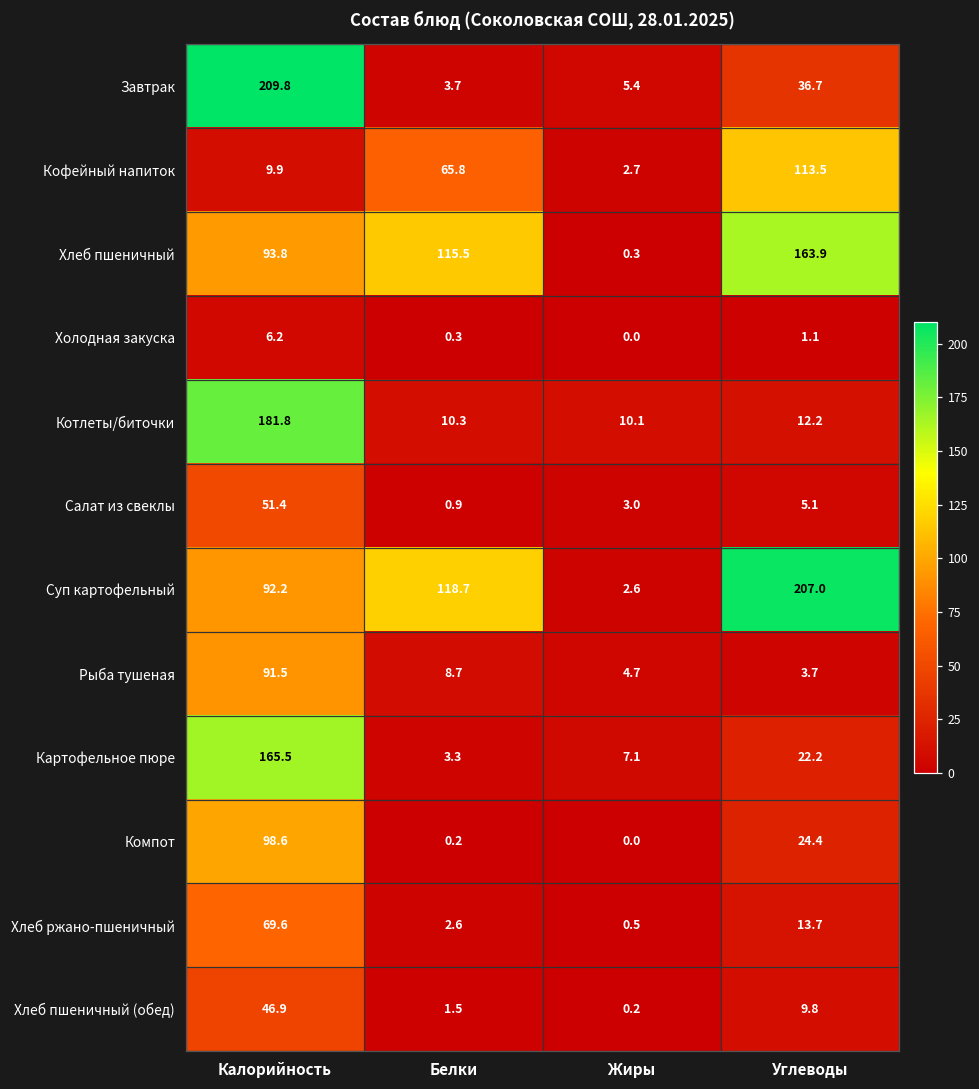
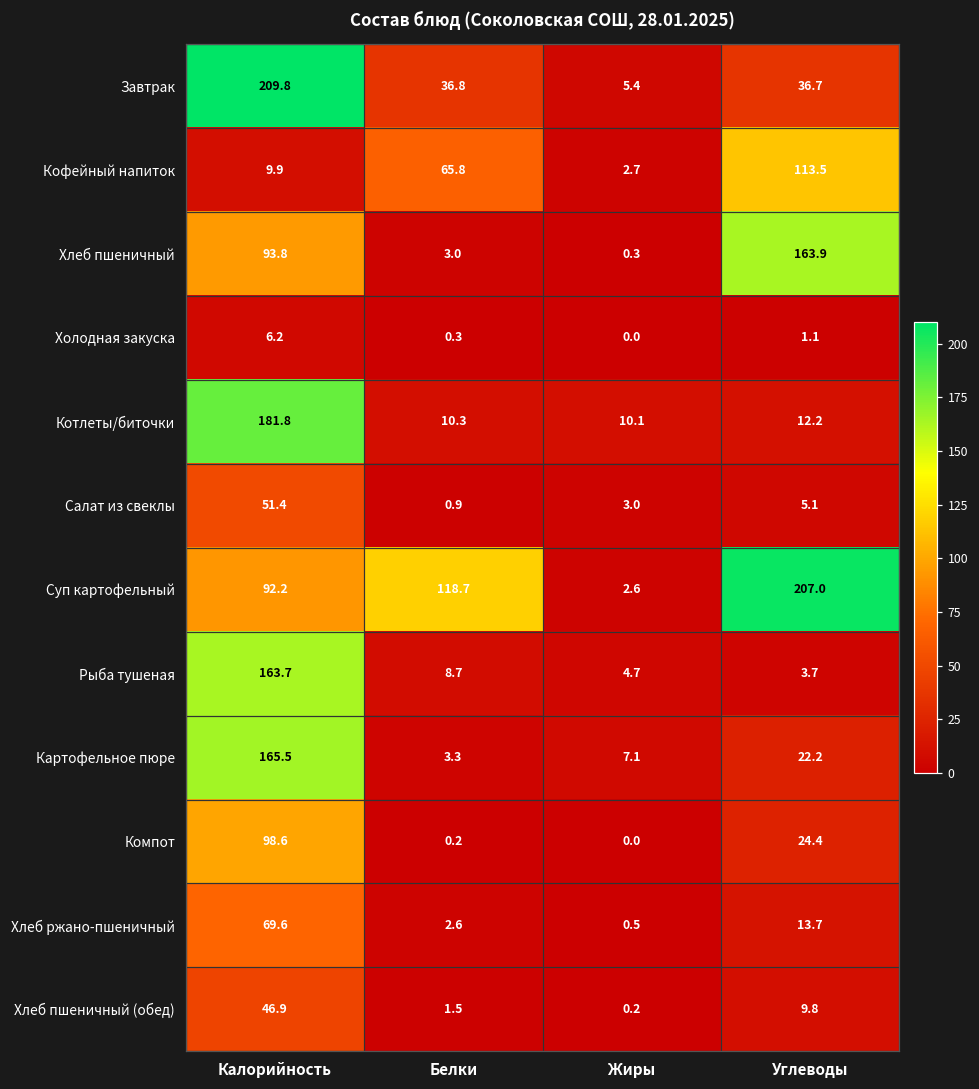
  {
    "Завтрак": {
      "Калорийность": 209.8,
-     "Белки": 3.7,
+     "Белки": 36.8,
      "Жиры": 5.4,
      "Углеводы": 36.7
    },
    "Кофейный напиток": {
      "Калорийность": 9.9,
      "Белки": 65.8,
      "Жиры": 2.7,
      "Углеводы": 113.5
    },
    "Хлеб пшеничный": {
      "Калорийность": 93.8,
-     "Белки": 115.5,
+     "Белки": 3.0,
      "Жиры": 0.3,
      "Углеводы": 163.9
    },
    "Холодная закуска": {
      "Калорийность": 6.2,
      "Белки": 0.3,
      "Жиры": 0.0,
      "Углеводы": 1.1
    },
    "Котлеты/биточки": {
      "Калорийность": 181.8,
      "Белки": 10.3,
      "Жиры": 10.1,
      "Углеводы": 12.2
    },
    "Салат из свеклы": {
      "Калорийность": 51.4,
      "Белки": 0.9,
      "Жиры": 3.0,
      "Углеводы": 5.1
    },
    "Суп картофельный": {
      "Калорийность": 92.2,
      "Белки": 118.7,
      "Жиры": 2.6,
      "Углеводы": 207.0
    },
    "Рыба тушеная": {
-     "Калорийность": 91.5,
+     "Калорийность": 163.7,
      "Белки": 8.7,
      "Жиры": 4.7,
      "Углеводы": 3.7
    },
    "Картофельное пюре": {
      "Калорийность": 165.5,
      "Белки": 3.3,
      "Жиры": 7.1,
      "Углеводы": 22.2
    },
    "Компот": {
      "Калорийность": 98.6,
      "Белки": 0.2,
      "Жиры": 0.0,
      "Углеводы": 24.4
    },
    "Хлеб ржано-пшеничный": {
      "Калорийность": 69.6,
      "Белки": 2.6,
      "Жиры": 0.5,
      "Углеводы": 13.7
    },
    "Хлеб пшеничный (обед)": {
      "Калорийность": 46.9,
      "Белки": 1.5,
      "Жиры": 0.2,
      "Углеводы": 9.8
    }
  }
